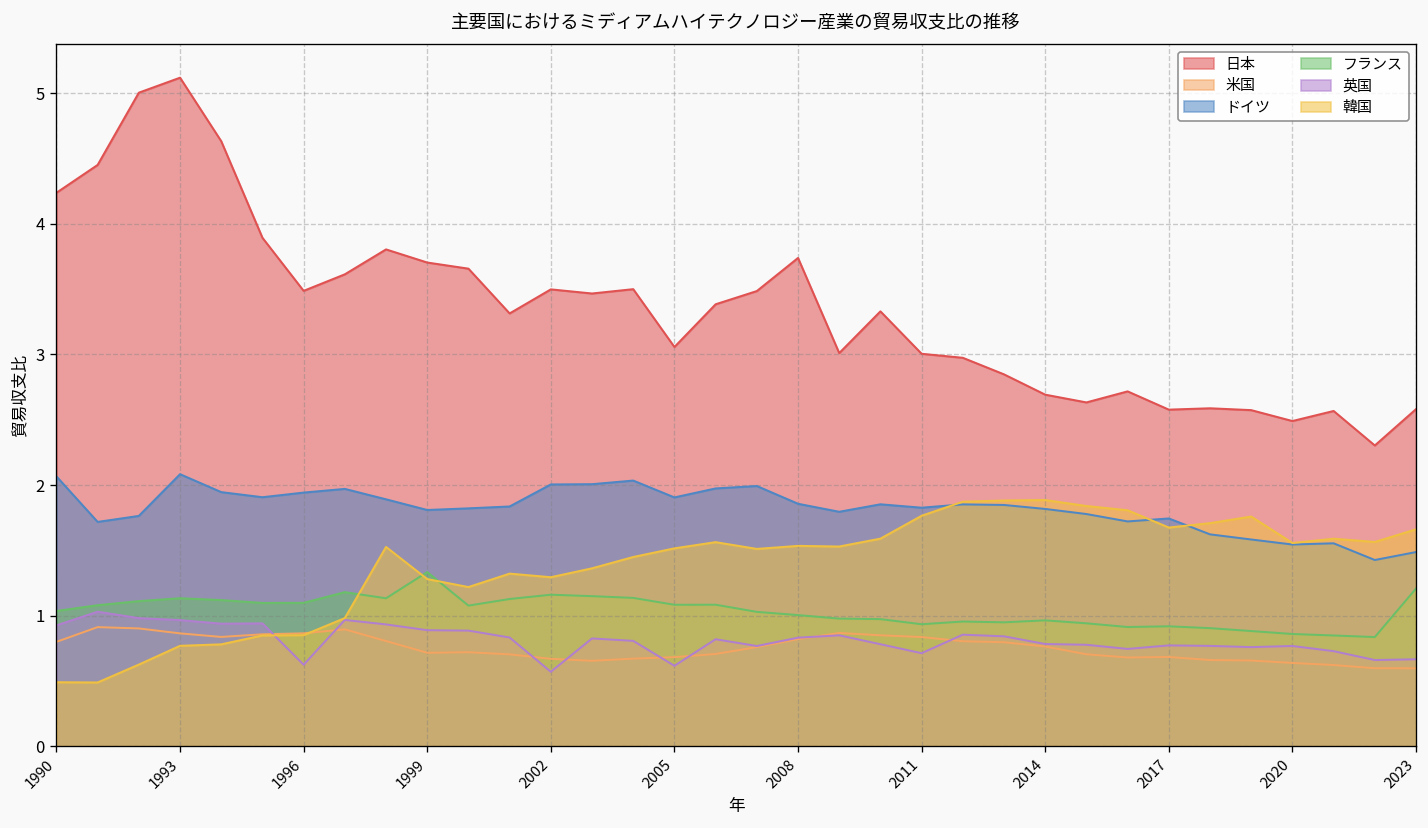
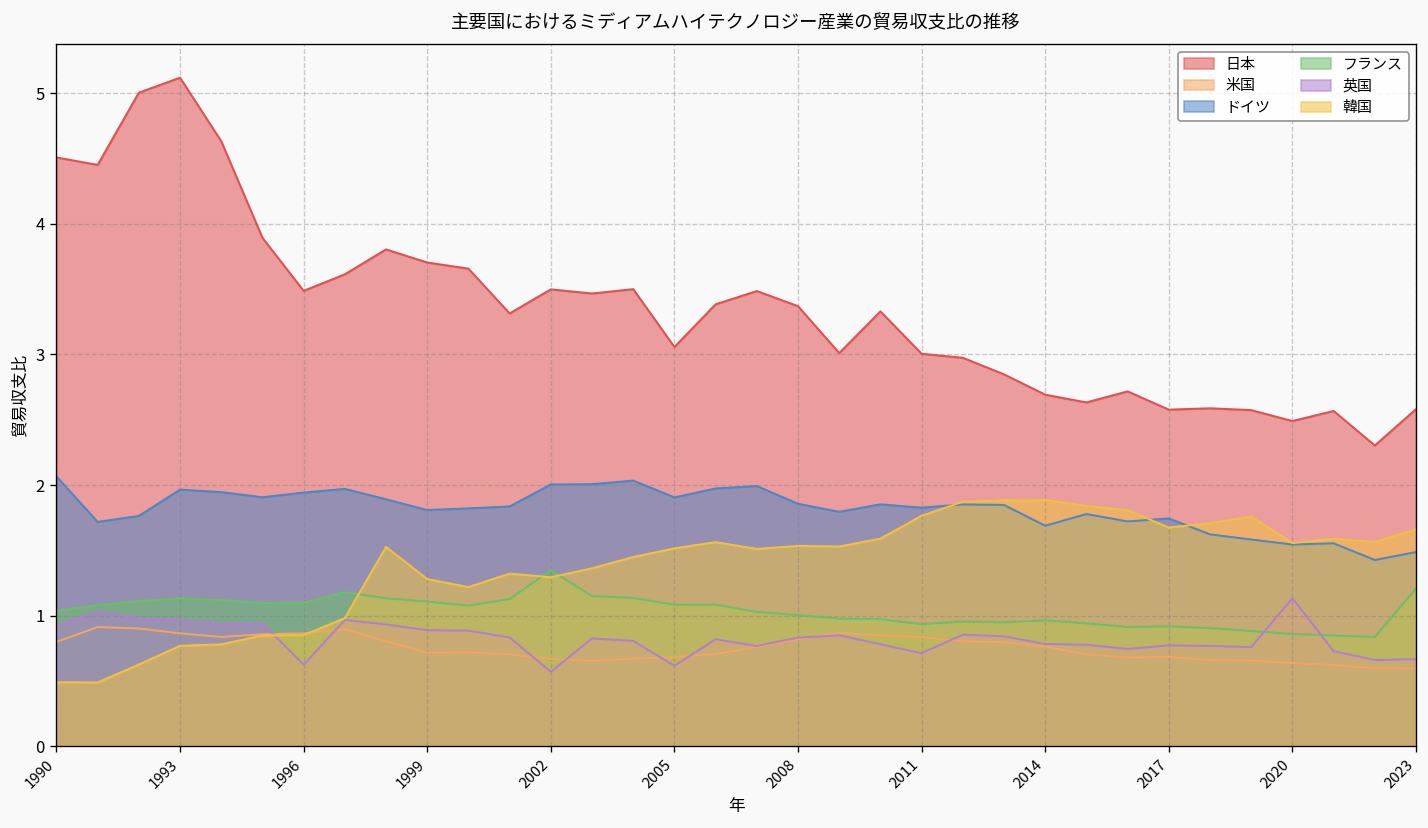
  {
    "日本": {
-     "1990": 4.24,
+     "1990": 4.51,
      "1993": 5.12,
      "1996": 3.49,
      "1999": 3.70,
      "2002": 3.50,
      "2005": 3.06,
-     "2008": 3.74,
+     "2008": 3.37,
      "2011": 3.01,
      "2014": 2.69,
      "2017": 2.58,
      "2020": 2.49,
      "2023": 2.58
    },
    "ドイツ": {
      "1990": 2.07,
-     "1993": 2.08,
+     "1993": 1.96,
      "1996": 1.94,
      "1999": 1.81,
      "2002": 2.00,
      "2005": 1.90,
      "2008": 1.86,
      "2011": 1.83,
-     "2014": 1.82,
+     "2014": 1.69,
      "2017": 1.74,
      "2023": 1.49
    },
    "フランス": {
      "1990": 1.04,
      "1993": 1.13,
      "1996": 1.10,
-     "1999": 1.33,
-     "2002": 1.16,
+     "1999": 1.11,
+     "2002": 1.35,
      "2005": 1.08,
      "2008": 1.00,
      "2011": 0.93,
      "2014": 0.96,
      "2017": 0.92,
      "2020": 0.86,
      "2023": 1.21
    },
    "英国": {
      "1990": 0.92,
      "1993": 0.97,
      "1996": 0.62,
      "1999": 0.89,
      "2002": 0.57,
      "2005": 0.62,
      "2011": 0.71,
      "2017": 0.77,
-     "2020": 0.77,
+     "2020": 1.13,
      "2023": 0.66
    }
  }
